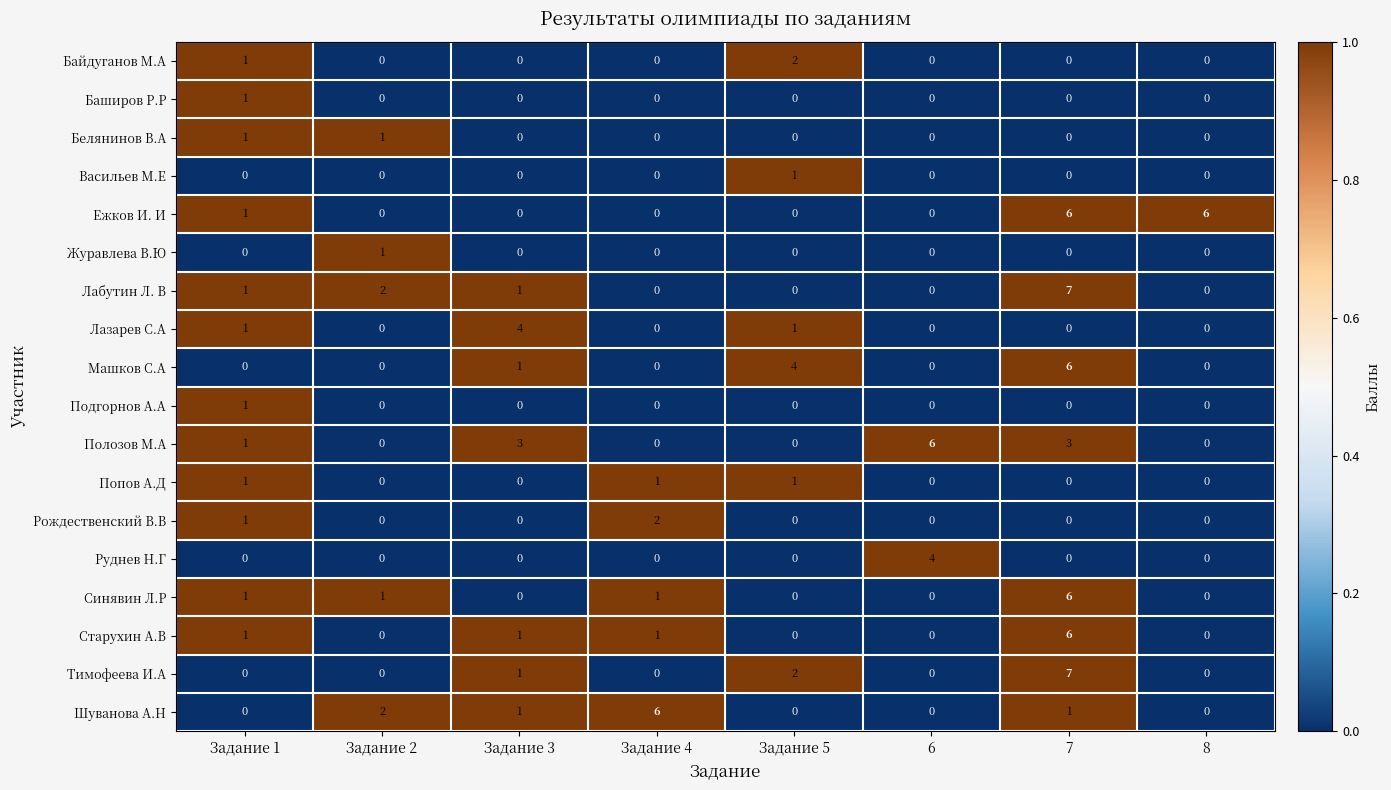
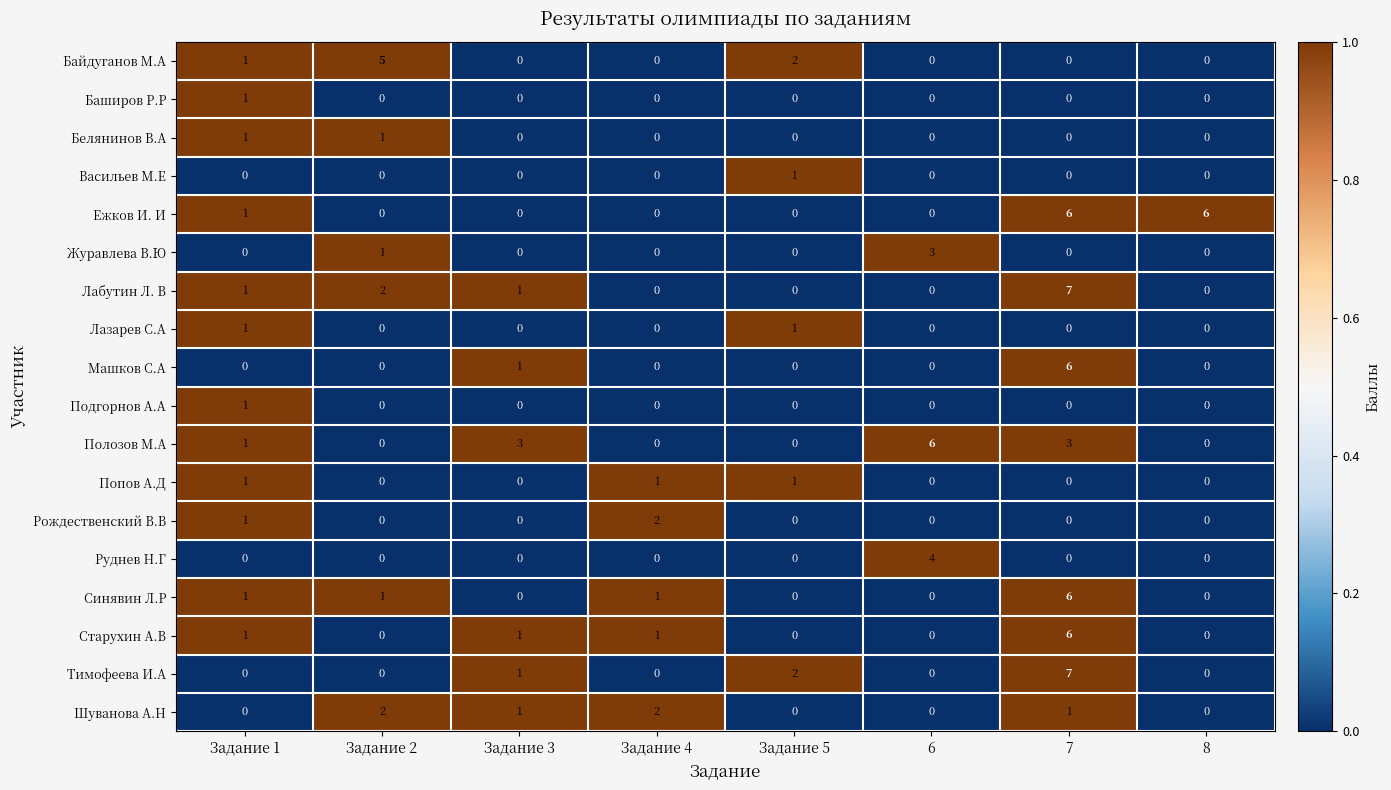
  {
    "Байдуганов М.А": {
      "Задание 1": 1,
-     "Задание 2": 0,
+     "Задание 2": 5,
      "Задание 3": 0,
      "Задание 4": 0,
      "Задание 5": 2,
      "6": 0,
      "7": 0,
      "8": 0
    },
    "Баширов Р.Р": {
      "Задание 1": 1,
      "Задание 2": 0,
      "Задание 3": 0,
      "Задание 4": 0,
      "Задание 5": 0,
      "6": 0,
      "7": 0,
      "8": 0
    },
    "Белянинов В.А": {
      "Задание 1": 1,
      "Задание 2": 1,
      "Задание 3": 0,
      "Задание 4": 0,
      "Задание 5": 0,
      "6": 0,
      "7": 0,
      "8": 0
    },
    "Васильев М.Е": {
      "Задание 1": 0,
      "Задание 2": 0,
      "Задание 3": 0,
      "Задание 4": 0,
      "Задание 5": 1,
      "6": 0,
      "7": 0,
      "8": 0
    },
    "Ежков И. И": {
      "Задание 1": 1,
      "Задание 2": 0,
      "Задание 3": 0,
      "Задание 4": 0,
      "Задание 5": 0,
      "6": 0,
      "7": 6,
      "8": 6
    },
    "Журавлева В.Ю": {
      "Задание 1": 0,
      "Задание 2": 1,
      "Задание 3": 0,
      "Задание 4": 0,
      "Задание 5": 0,
-     "6": 0,
+     "6": 3,
      "7": 0,
      "8": 0
    },
    "Лабутин Л. В": {
      "Задание 1": 1,
      "Задание 2": 2,
      "Задание 3": 1,
      "Задание 4": 0,
      "Задание 5": 0,
      "6": 0,
      "7": 7,
      "8": 0
    },
    "Лазарев С.А": {
      "Задание 1": 1,
      "Задание 2": 0,
-     "Задание 3": 4,
+     "Задание 3": 0,
      "Задание 4": 0,
      "Задание 5": 1,
      "6": 0,
      "7": 0,
      "8": 0
    },
    "Машков С.А": {
      "Задание 1": 0,
      "Задание 2": 0,
      "Задание 3": 1,
      "Задание 4": 0,
-     "Задание 5": 4,
+     "Задание 5": 0,
      "6": 0,
      "7": 6,
      "8": 0
    },
    "Подгорнов А.А": {
      "Задание 1": 1,
      "Задание 2": 0,
      "Задание 3": 0,
      "Задание 4": 0,
      "Задание 5": 0,
      "6": 0,
      "7": 0,
      "8": 0
    },
    "Полозов М.А": {
      "Задание 1": 1,
      "Задание 2": 0,
      "Задание 3": 3,
      "Задание 4": 0,
      "Задание 5": 0,
      "6": 6,
      "7": 3,
      "8": 0
    },
    "Попов А.Д": {
      "Задание 1": 1,
      "Задание 2": 0,
      "Задание 3": 0,
      "Задание 4": 1,
      "Задание 5": 1,
      "6": 0,
      "7": 0,
      "8": 0
    },
    "Рождественский В.В": {
      "Задание 1": 1,
      "Задание 2": 0,
      "Задание 3": 0,
      "Задание 4": 2,
      "Задание 5": 0,
      "6": 0,
      "7": 0,
      "8": 0
    },
    "Руднев Н.Г": {
      "Задание 1": 0,
      "Задание 2": 0,
      "Задание 3": 0,
      "Задание 4": 0,
      "Задание 5": 0,
      "6": 4,
      "7": 0,
      "8": 0
    },
    "Синявин Л.Р": {
      "Задание 1": 1,
      "Задание 2": 1,
      "Задание 3": 0,
      "Задание 4": 1,
      "Задание 5": 0,
      "6": 0,
      "7": 6,
      "8": 0
    },
    "Старухин А.В": {
      "Задание 1": 1,
      "Задание 2": 0,
      "Задание 3": 1,
      "Задание 4": 1,
      "Задание 5": 0,
      "6": 0,
      "7": 6,
      "8": 0
    },
    "Тимофеева И.А": {
      "Задание 1": 0,
      "Задание 2": 0,
      "Задание 3": 1,
      "Задание 4": 0,
      "Задание 5": 2,
      "6": 0,
      "7": 7,
      "8": 0
    },
    "Шуванова А.Н": {
      "Задание 1": 0,
      "Задание 2": 2,
      "Задание 3": 1,
-     "Задание 4": 6,
+     "Задание 4": 2,
      "Задание 5": 0,
      "6": 0,
      "7": 1,
      "8": 0
    }
  }
